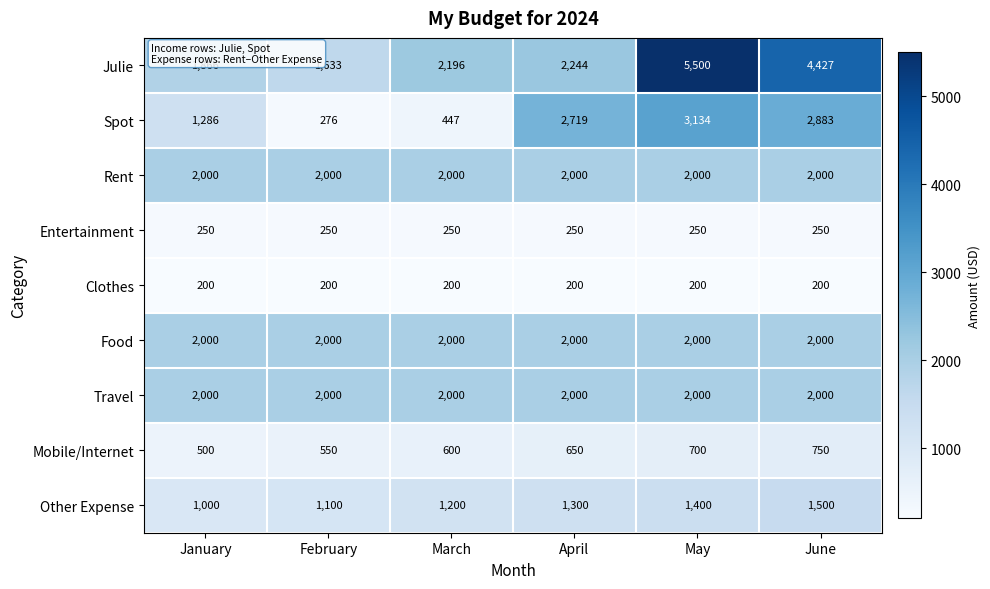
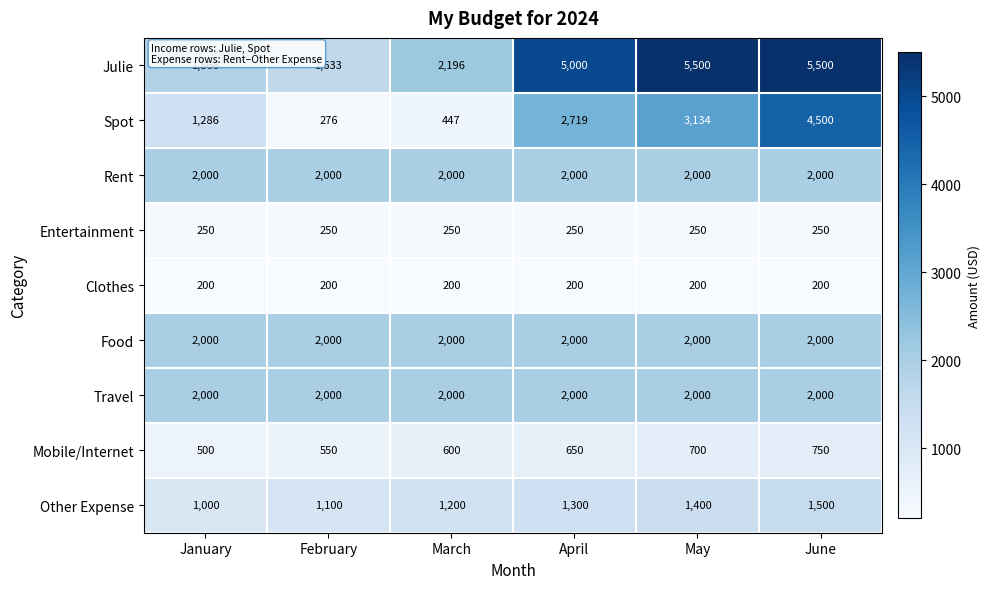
  {
    "Julie": {
      "March": "2,196",
-     "April": "2,244",
+     "April": "5,000",
      "May": "5,500",
-     "June": "4,427"
+     "June": "5,500"
    },
    "Spot": {
      "January": "1,286",
      "February": "276",
      "March": "447",
      "April": "2,719",
      "May": "3,134",
-     "June": "2,883"
+     "June": "4,500"
    },
    "Rent": {
      "January": "2,000",
      "February": "2,000",
      "March": "2,000",
      "April": "2,000",
      "May": "2,000",
      "June": "2,000"
    },
    "Entertainment": {
      "January": "250",
      "February": "250",
      "March": "250",
      "April": "250",
      "May": "250",
      "June": "250"
    },
    "Clothes": {
      "January": "200",
      "February": "200",
      "March": "200",
      "April": "200",
      "May": "200",
      "June": "200"
    },
    "Food": {
      "January": "2,000",
      "February": "2,000",
      "March": "2,000",
      "April": "2,000",
      "May": "2,000",
      "June": "2,000"
    },
    "Travel": {
      "January": "2,000",
      "February": "2,000",
      "March": "2,000",
      "April": "2,000",
      "May": "2,000",
      "June": "2,000"
    },
    "Mobile/Internet": {
      "January": "500",
      "February": "550",
      "March": "600",
      "April": "650",
      "May": "700",
      "June": "750"
    },
    "Other Expense": {
      "January": "1,000",
      "February": "1,100",
      "March": "1,200",
      "April": "1,300",
      "May": "1,400",
      "June": "1,500"
    }
  }
